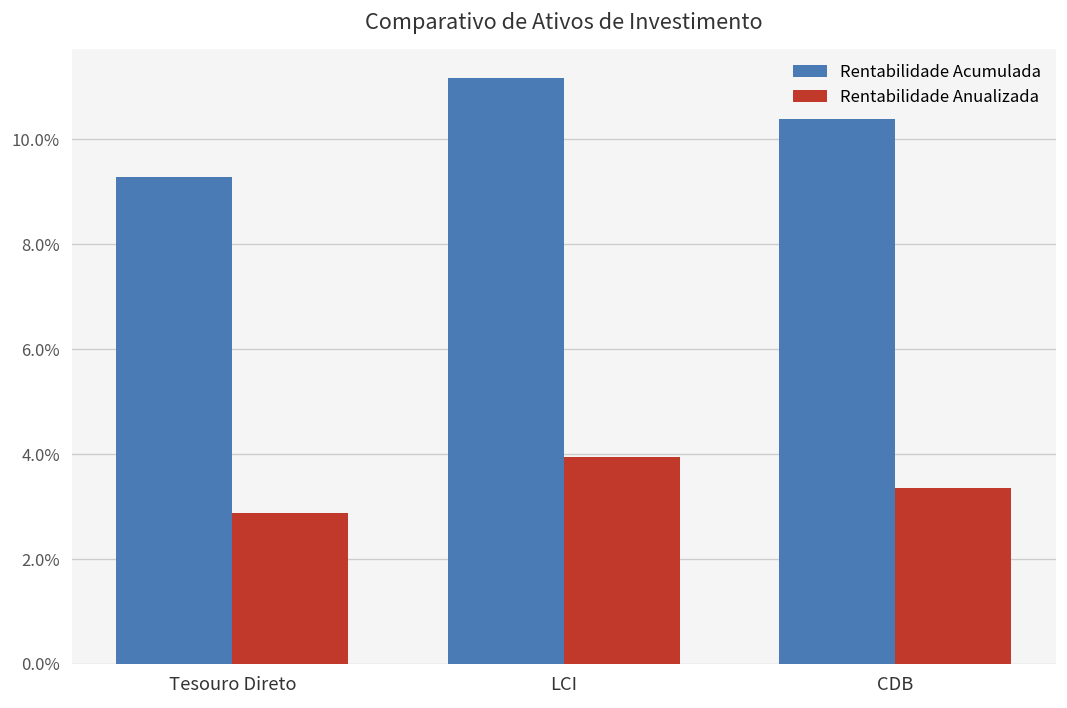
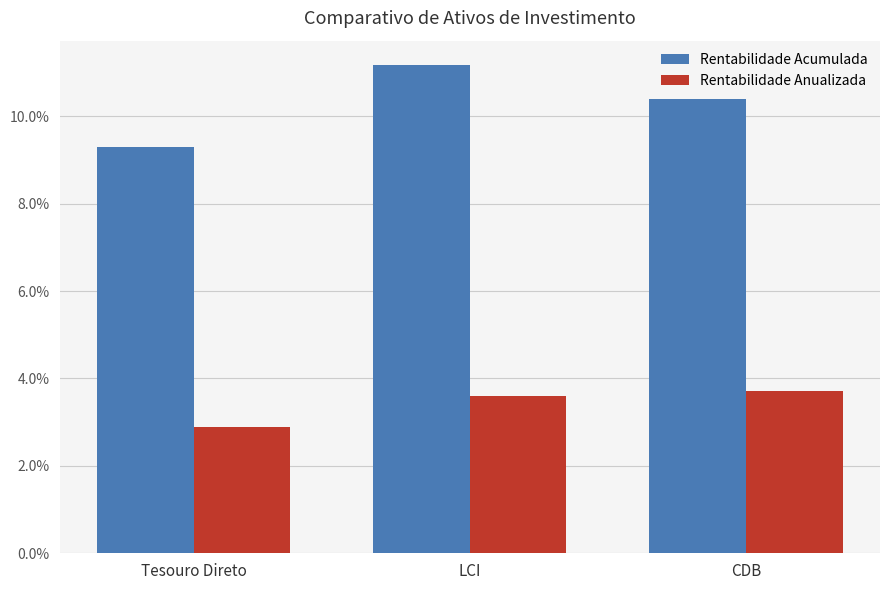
  {
    "Rentabilidade Acumulada": {
      "Tesouro Direto": "9.3%",
      "LCI": "11.2%",
      "CDB": "10.4%"
    },
    "Rentabilidade Anualizada": {
      "Tesouro Direto": "2.9%",
-     "LCI": "3.9%",
-     "CDB": "3.3%"
+     "LCI": "3.6%",
+     "CDB": "3.7%"
    }
  }
